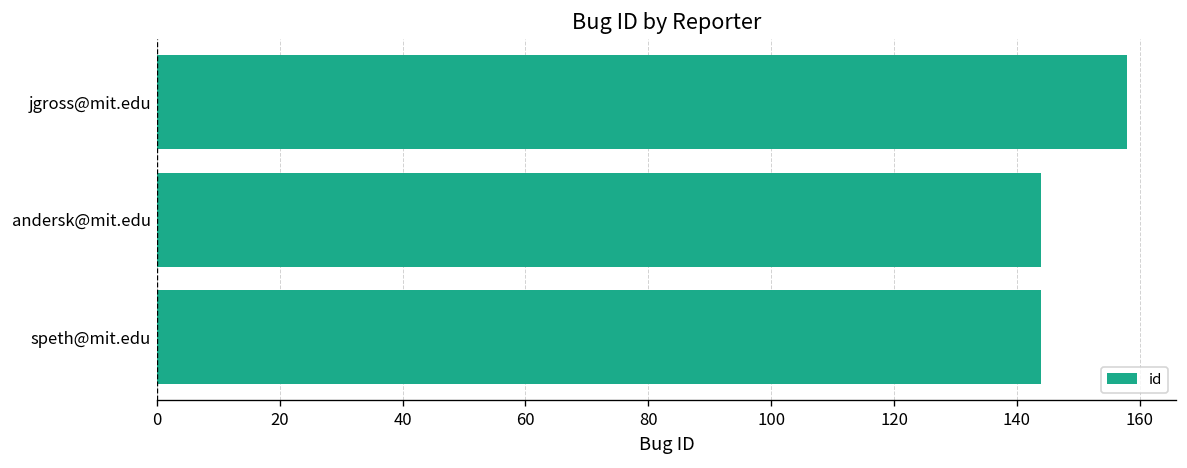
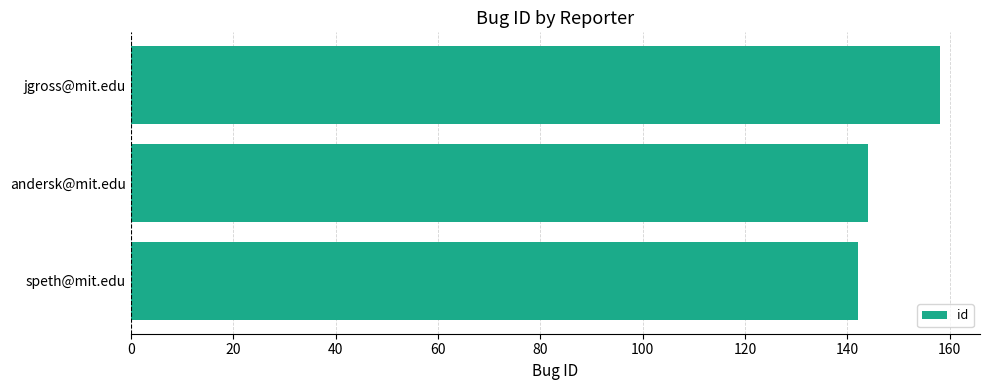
  {
    "jgross@mit.edu": 158,
    "andersk@mit.edu": 144,
-   "speth@mit.edu": 144
+   "speth@mit.edu": 142
  }
